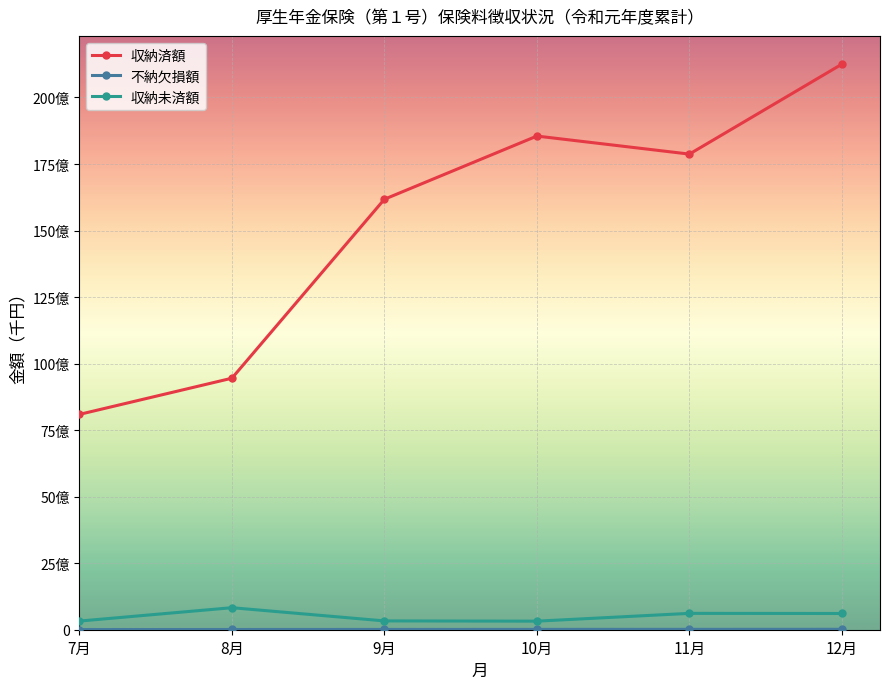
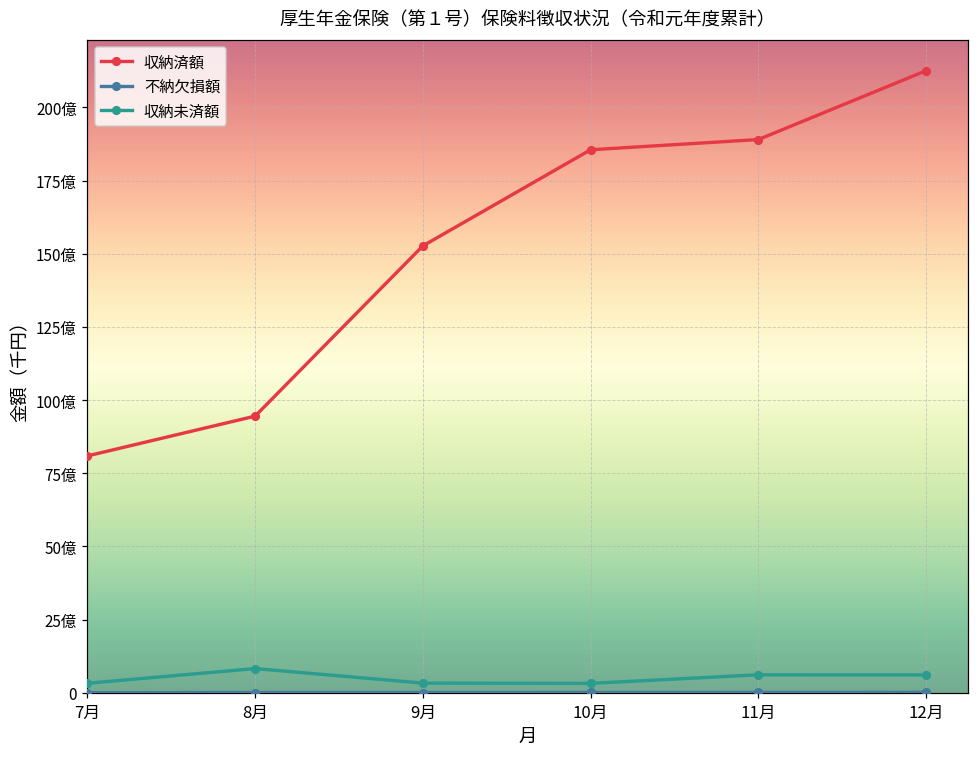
  {
    "収納済額": {
      "7月": "81億",
      "8月": "95億",
-     "9月": "162億",
+     "9月": "153億",
      "10月": "186億",
-     "11月": "179億",
+     "11月": "189億",
      "12月": "213億"
    }
  }
